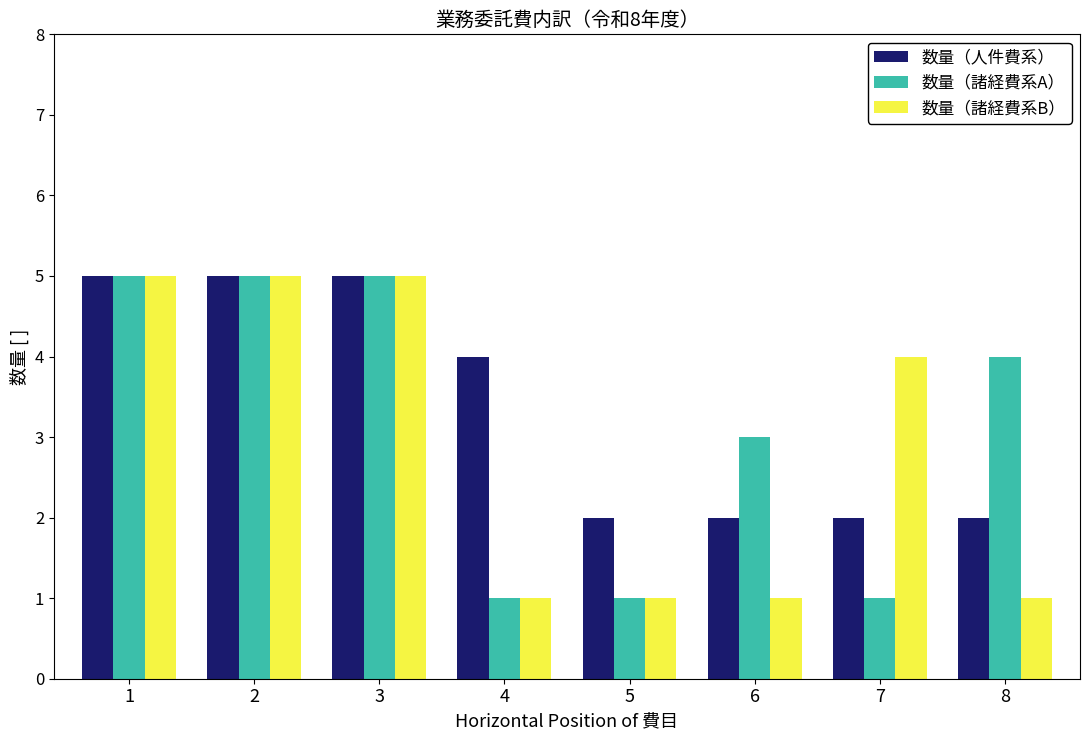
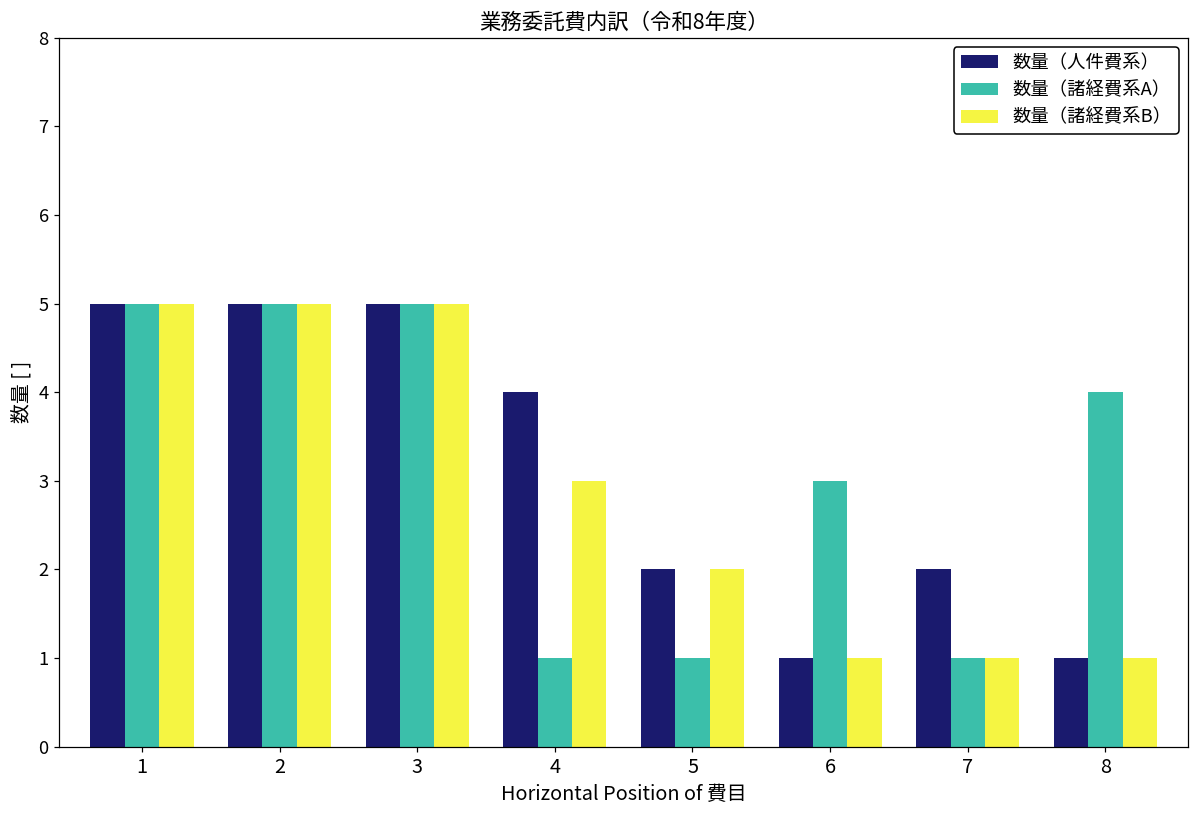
  {
    "数量（人件費系）": {
      "1": 5,
      "2": 5,
      "3": 5,
      "4": 4,
      "5": 2,
-     "6": 2,
+     "6": 1,
      "7": 2,
-     "8": 2
+     "8": 1
    },
    "数量（諸経費系A）": {
      "1": 5,
      "2": 5,
      "3": 5,
      "4": 1,
      "5": 1,
      "6": 3,
      "7": 1,
      "8": 4
    },
    "数量（諸経費系B）": {
      "1": 5,
      "2": 5,
      "3": 5,
-     "4": 1,
-     "5": 1,
+     "4": 3,
+     "5": 2,
      "6": 1,
-     "7": 4,
+     "7": 1,
      "8": 1
    }
  }
